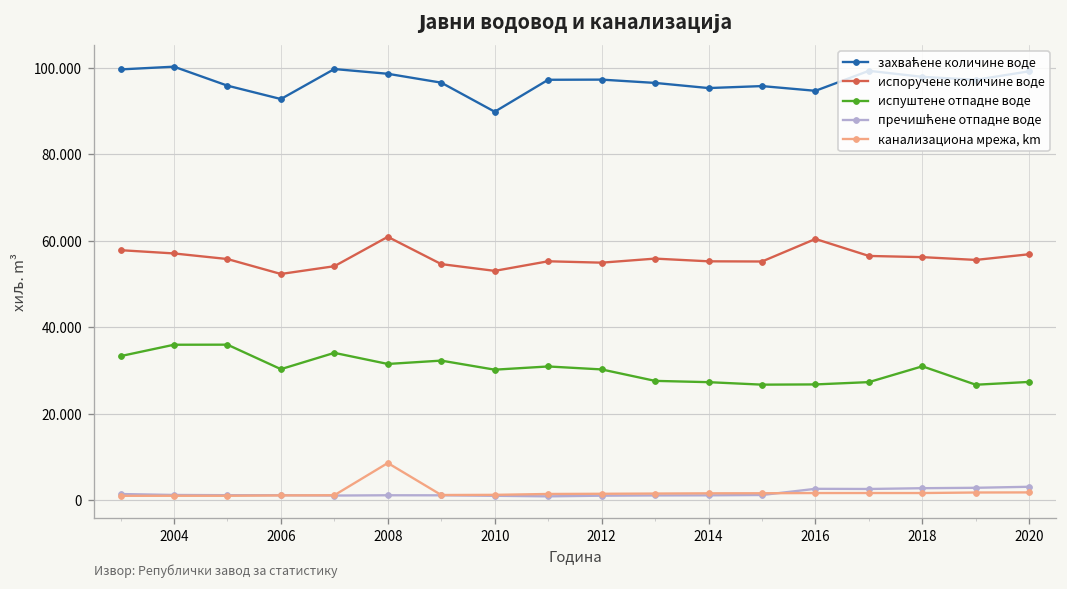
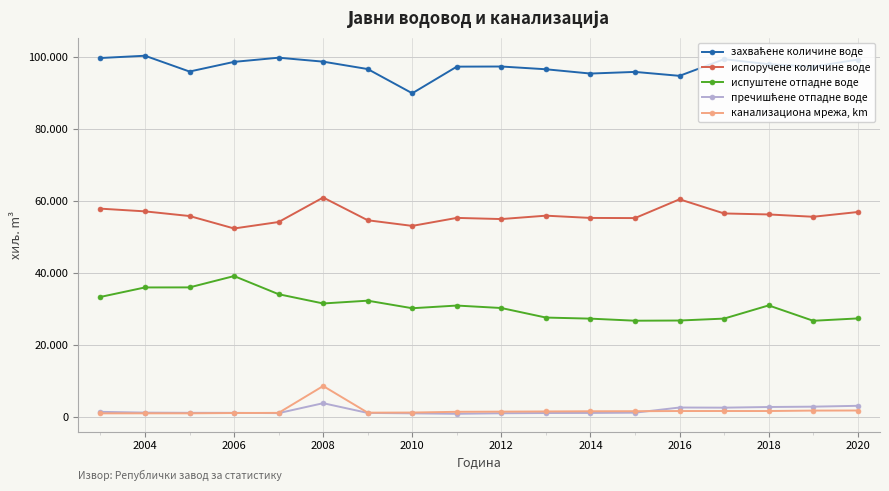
  {
    "захваћене количине воде": {
      "2004": 100,
-     "2006": 93,
+     "2006": 99,
      "2008": 99,
      "2010": 90,
      "2012": 97,
      "2014": 95,
      "2016": 95
    },
    "испоручене количине воде": {
      "2004": 57,
      "2006": 52,
      "2008": 61,
      "2010": 53,
      "2012": 55,
      "2014": 55,
      "2016": 60,
      "2018": 56,
      "2020": 57
    },
    "испуштене отпадне воде": {
      "2004": 36,
-     "2006": 30,
+     "2006": 39,
      "2008": 32,
      "2010": 30,
      "2012": 30,
      "2014": 27,
      "2016": 27,
      "2018": 31,
      "2020": 27
    },
    "пречишћене отпадне воде": {
-     "2008": 1,
+     "2008": 4,
      "2016": 3,
      "2018": 3,
      "2020": 3
    },
    "канализациона мрежа, km": {
      "2008": 9,
      "2016": 2,
      "2018": 2,
      "2020": 2
    }
  }
